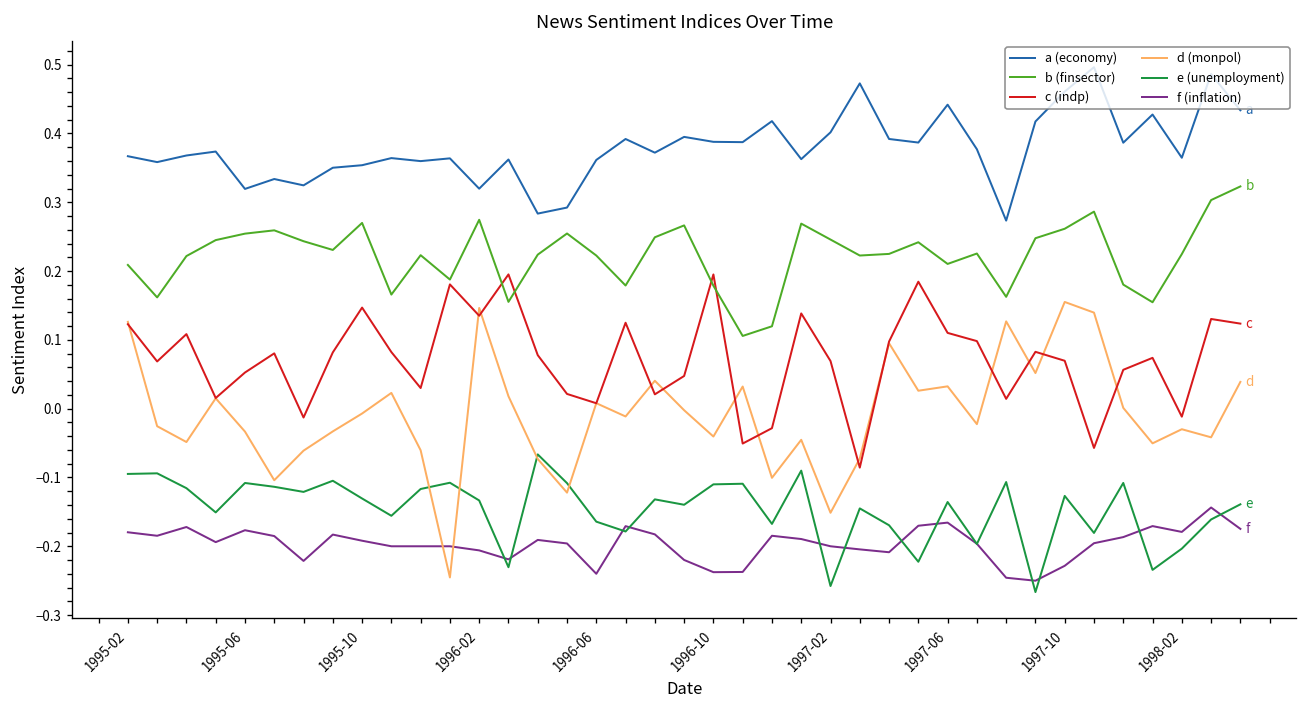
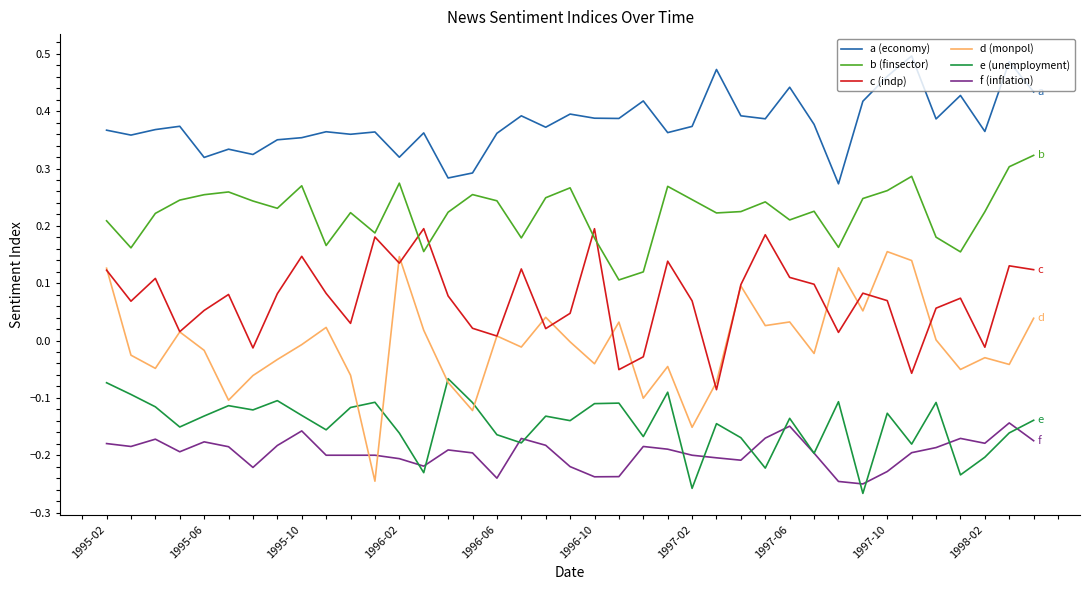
  {
    "a (economy)": {
      "1995-02": 0.37,
      "1995-06": 0.32,
      "1995-10": 0.35,
      "1996-02": 0.32,
      "1996-06": 0.36,
      "1996-10": 0.39,
-     "1997-02": 0.40,
+     "1997-02": 0.37,
      "1997-06": 0.44,
      "1998-02": 0.36
    },
    "b (finsector)": {
      "1995-02": 0.21,
      "1995-06": 0.25,
      "1995-10": 0.27,
      "1996-02": 0.27,
-     "1996-06": 0.22,
+     "1996-06": 0.24,
      "1996-10": 0.18,
      "1997-02": 0.25,
      "1997-06": 0.21,
      "1997-10": 0.26,
      "1998-02": 0.22
    },
    "c (indp)": {
      "1995-06": 0.05,
      "1995-10": 0.15,
      "1996-02": 0.14,
      "1996-10": 0.20,
      "1997-02": 0.07,
      "1997-06": 0.11,
      "1997-10": 0.07,
      "1998-02": -0.01
    },
    "d (monpol)": {
-     "1995-06": -0.03,
+     "1995-06": -0.02,
      "1995-10": -0.01,
      "1996-02": 0.15,
      "1996-10": -0.04,
      "1997-02": -0.15,
      "1997-06": 0.03,
      "1997-10": 0.16,
      "1998-02": -0.03
    },
    "e (unemployment)": {
-     "1995-02": -0.09,
-     "1995-06": -0.11,
+     "1995-02": -0.07,
+     "1995-06": -0.13,
      "1995-10": -0.13,
-     "1996-02": -0.13,
+     "1996-02": -0.16,
      "1996-06": -0.16,
      "1996-10": -0.11,
      "1997-02": -0.26,
      "1997-06": -0.14,
      "1997-10": -0.13,
      "1998-02": -0.20
    },
    "f (inflation)": {
      "1995-02": -0.18,
      "1995-06": -0.18,
-     "1995-10": -0.19,
+     "1995-10": -0.16,
      "1996-02": -0.21,
      "1996-06": -0.24,
      "1996-10": -0.24,
      "1997-02": -0.20,
-     "1997-06": -0.17,
+     "1997-06": -0.15,
      "1997-10": -0.23,
      "1998-02": -0.18
    }
  }
